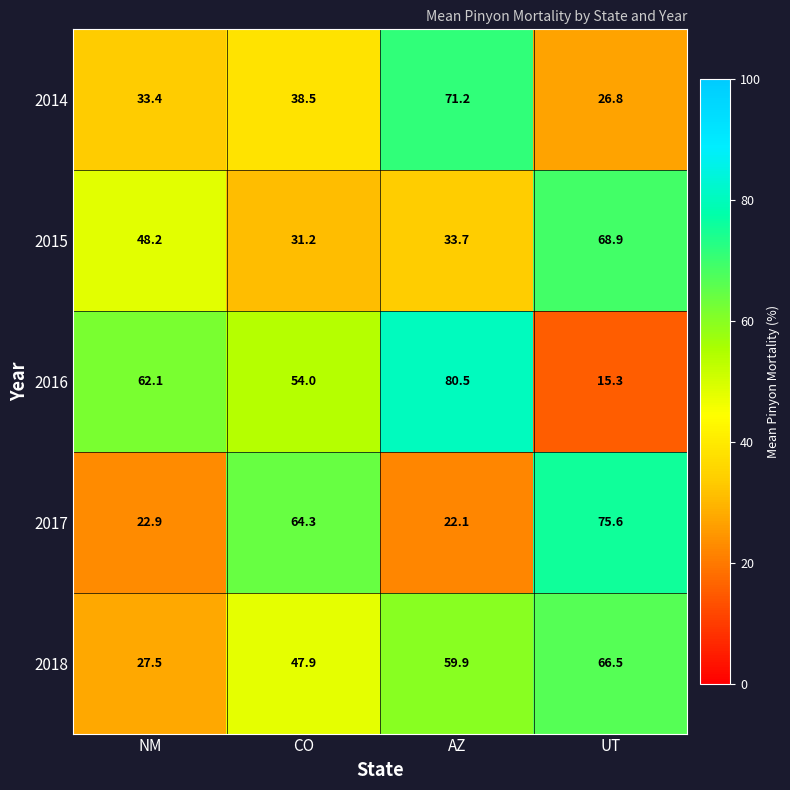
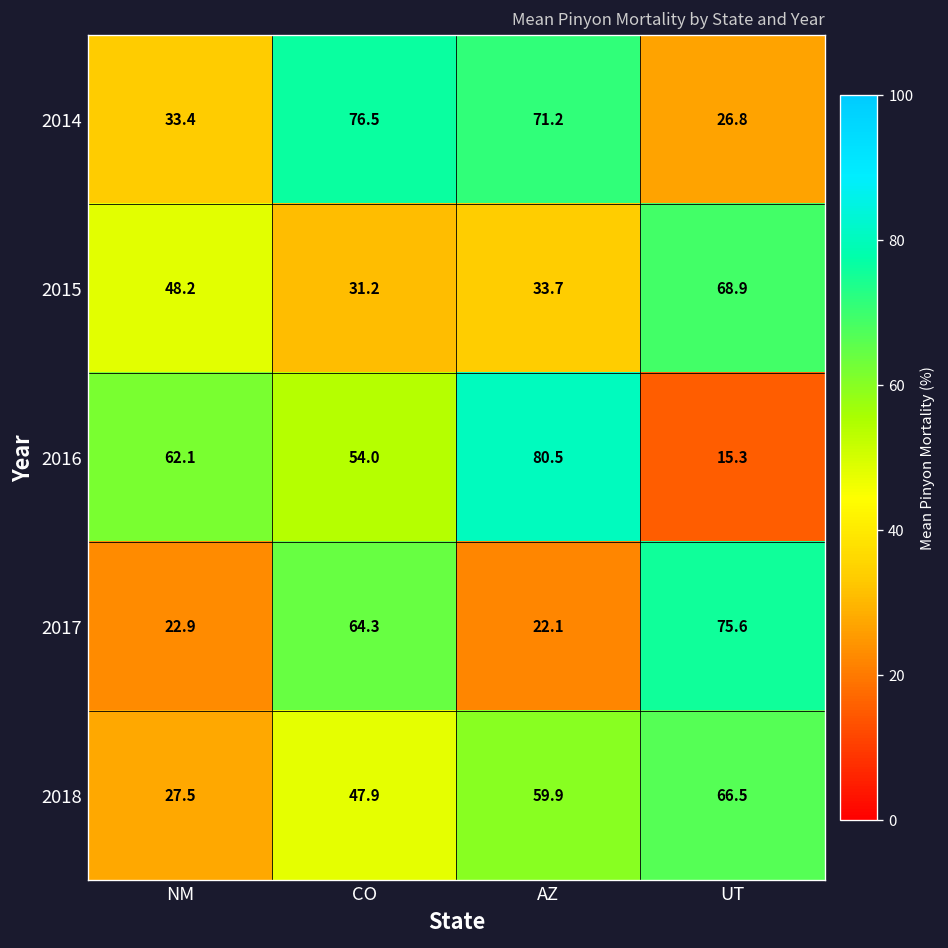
  {
    "2014": {
      "NM": 33.4,
-     "CO": 38.5,
+     "CO": 76.5,
      "AZ": 71.2,
      "UT": 26.8
    },
    "2015": {
      "NM": 48.2,
      "CO": 31.2,
      "AZ": 33.7,
      "UT": 68.9
    },
    "2016": {
      "NM": 62.1,
      "CO": 54.0,
      "AZ": 80.5,
      "UT": 15.3
    },
    "2017": {
      "NM": 22.9,
      "CO": 64.3,
      "AZ": 22.1,
      "UT": 75.6
    },
    "2018": {
      "NM": 27.5,
      "CO": 47.9,
      "AZ": 59.9,
      "UT": 66.5
    }
  }
